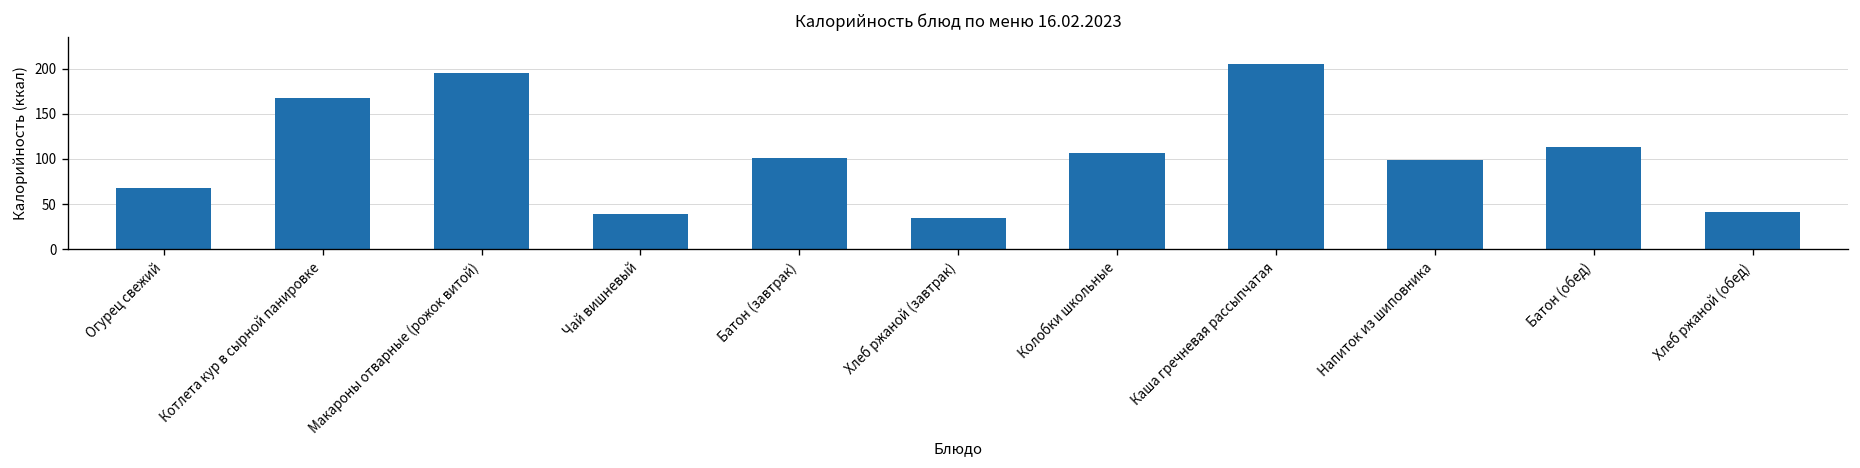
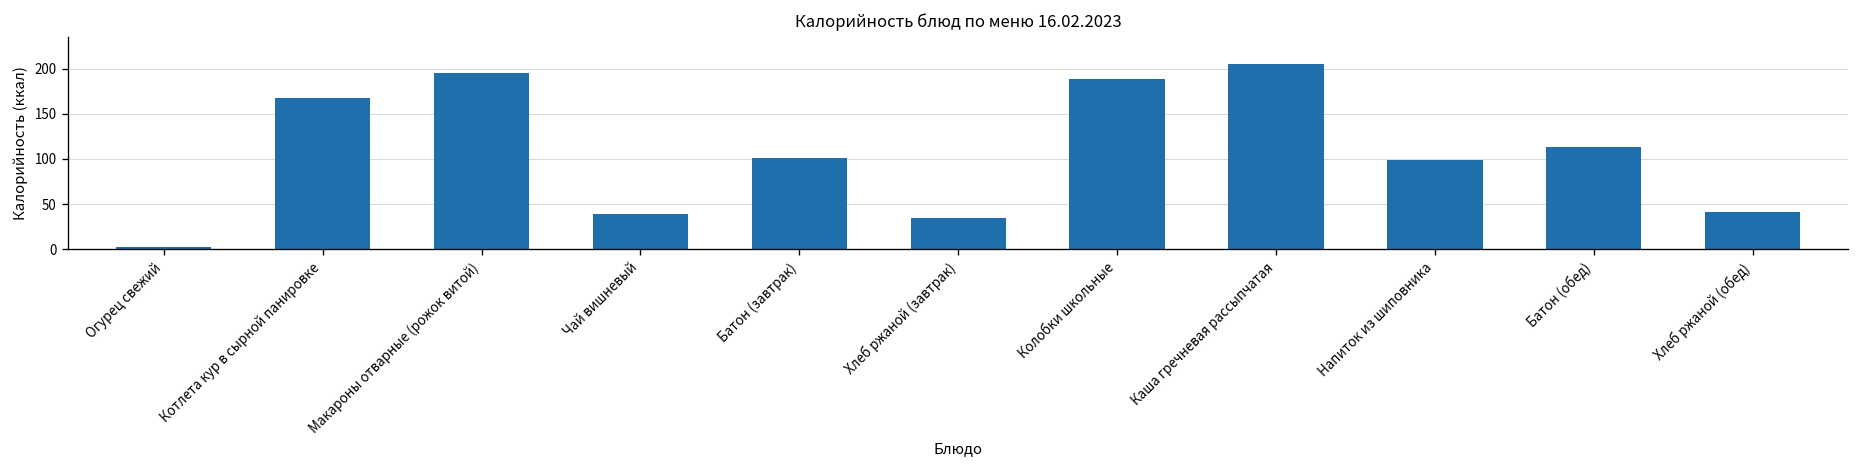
  {
-   "Огурец свежий": 70,
+   "Огурец свежий": 0,
    "Котлета кур в сырной панировке": 170,
    "Макароны отварные (рожок витой)": 200,
    "Чай вишневый": 40,
    "Батон (завтрак)": 100,
    "Хлеб ржаной (завтрак)": 30,
-   "Колобки школьные": 110,
+   "Колобки школьные": 190,
    "Каша гречневая рассыпчатая": 210,
    "Напиток из шиповника": 100,
    "Батон (обед)": 110,
    "Хлеб ржаной (обед)": 40
  }
